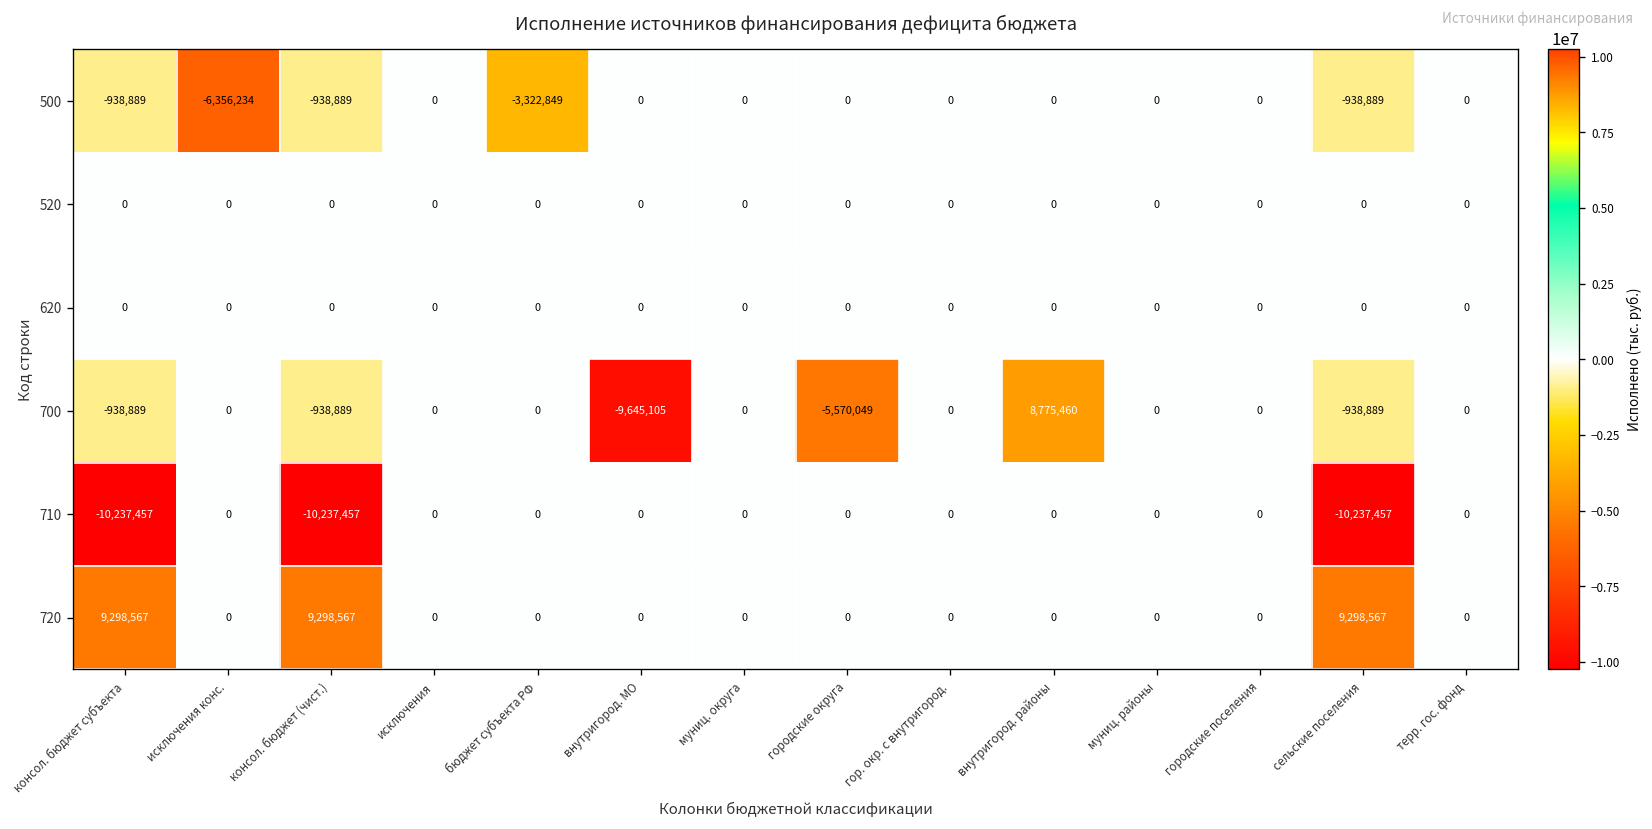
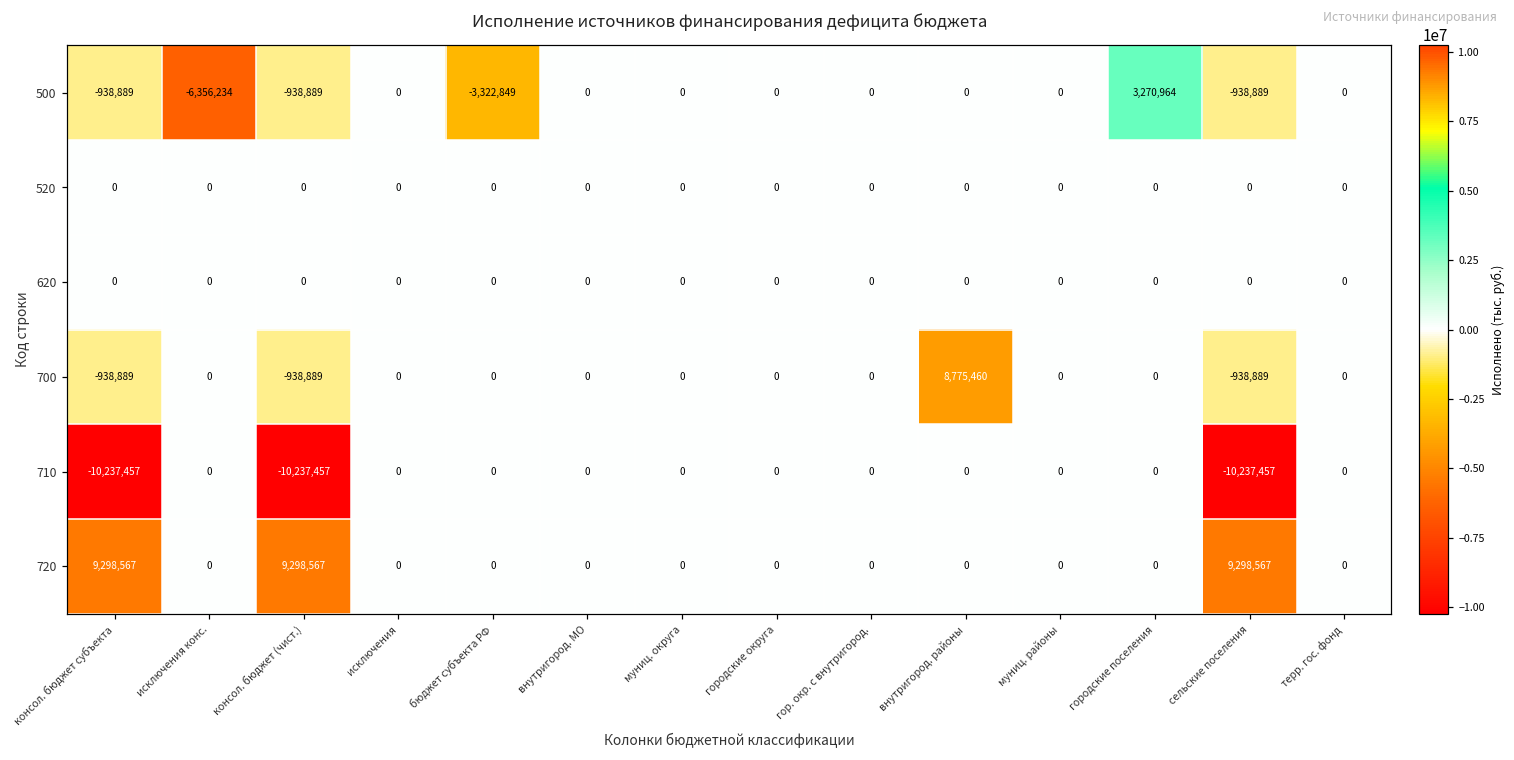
  {
    "500": {
      "консол. бюджет субъекта": "-938,889",
      "исключения конс.": "-6,356,234",
      "консол. бюджет (чист.)": "-938,889",
      "исключения": "0",
      "бюджет субъекта РФ": "-3,322,849",
      "внутригород. МО": "0",
      "муниц. округа": "0",
      "городские округа": "0",
      "гор. окр. с внутригород.": "0",
      "внутригород. районы": "0",
      "муниц. районы": "0",
-     "городские поселения": "0",
+     "городские поселения": "3,270,964",
      "сельские поселения": "-938,889",
      "терр. гос. фонд": "0"
    },
    "520": {
      "консол. бюджет субъекта": "0",
      "исключения конс.": "0",
      "консол. бюджет (чист.)": "0",
      "исключения": "0",
      "бюджет субъекта РФ": "0",
      "внутригород. МО": "0",
      "муниц. округа": "0",
      "городские округа": "0",
      "гор. окр. с внутригород.": "0",
      "внутригород. районы": "0",
      "муниц. районы": "0",
      "городские поселения": "0",
      "сельские поселения": "0",
      "терр. гос. фонд": "0"
    },
    "620": {
      "консол. бюджет субъекта": "0",
      "исключения конс.": "0",
      "консол. бюджет (чист.)": "0",
      "исключения": "0",
      "бюджет субъекта РФ": "0",
      "внутригород. МО": "0",
      "муниц. округа": "0",
      "городские округа": "0",
      "гор. окр. с внутригород.": "0",
      "внутригород. районы": "0",
      "муниц. районы": "0",
      "городские поселения": "0",
      "сельские поселения": "0",
      "терр. гос. фонд": "0"
    },
    "700": {
      "консол. бюджет субъекта": "-938,889",
      "исключения конс.": "0",
      "консол. бюджет (чист.)": "-938,889",
      "исключения": "0",
      "бюджет субъекта РФ": "0",
-     "внутригород. МО": "-9,645,105",
+     "внутригород. МО": "0",
      "муниц. округа": "0",
-     "городские округа": "-5,570,049",
+     "городские округа": "0",
      "гор. окр. с внутригород.": "0",
      "внутригород. районы": "8,775,460",
      "муниц. районы": "0",
      "городские поселения": "0",
      "сельские поселения": "-938,889",
      "терр. гос. фонд": "0"
    },
    "710": {
      "консол. бюджет субъекта": "-10,237,457",
      "исключения конс.": "0",
      "консол. бюджет (чист.)": "-10,237,457",
      "исключения": "0",
      "бюджет субъекта РФ": "0",
      "внутригород. МО": "0",
      "муниц. округа": "0",
      "городские округа": "0",
      "гор. окр. с внутригород.": "0",
      "внутригород. районы": "0",
      "муниц. районы": "0",
      "городские поселения": "0",
      "сельские поселения": "-10,237,457",
      "терр. гос. фонд": "0"
    },
    "720": {
      "консол. бюджет субъекта": "9,298,567",
      "исключения конс.": "0",
      "консол. бюджет (чист.)": "9,298,567",
      "исключения": "0",
      "бюджет субъекта РФ": "0",
      "внутригород. МО": "0",
      "муниц. округа": "0",
      "городские округа": "0",
      "гор. окр. с внутригород.": "0",
      "внутригород. районы": "0",
      "муниц. районы": "0",
      "городские поселения": "0",
      "сельские поселения": "9,298,567",
      "терр. гос. фонд": "0"
    }
  }
